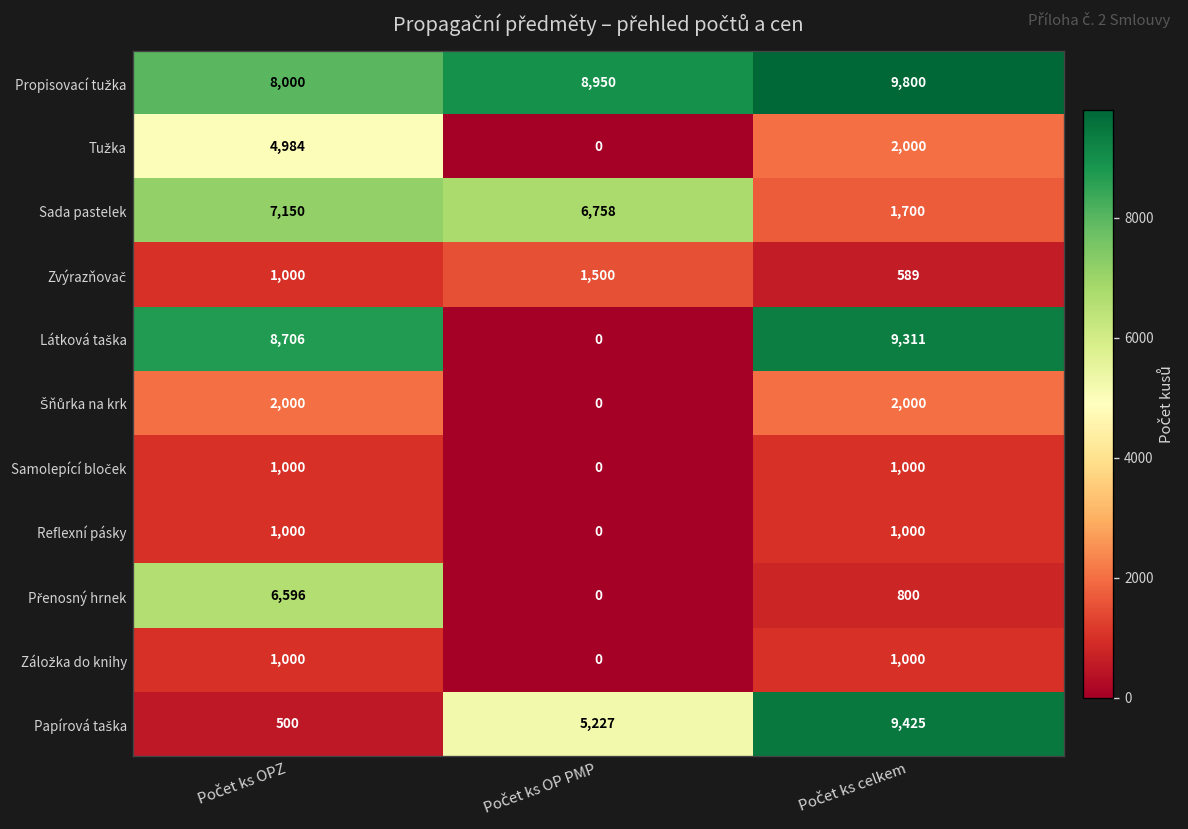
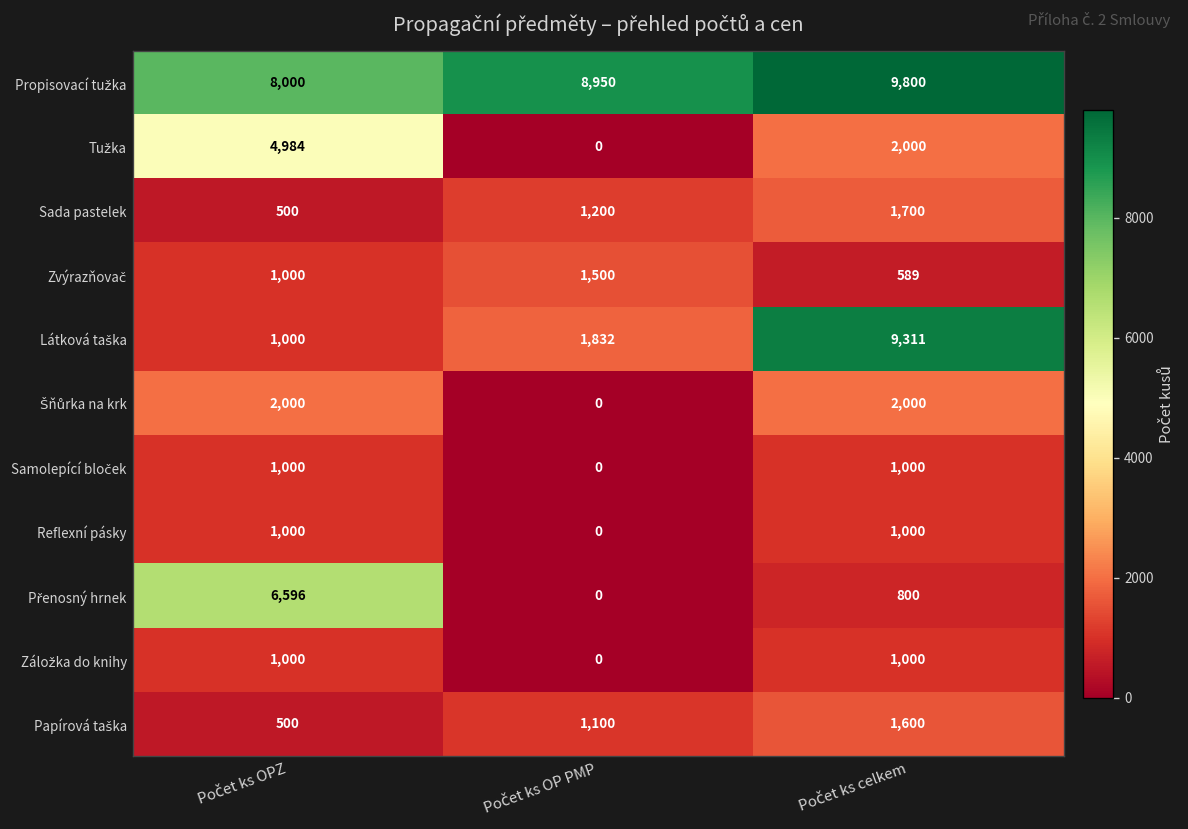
  {
    "Propisovací tužka": {
      "Počet ks OPZ": "8,000",
      "Počet ks OP PMP": "8,950",
      "Počet ks celkem": "9,800"
    },
    "Tužka": {
      "Počet ks OPZ": "4,984",
      "Počet ks OP PMP": "0",
      "Počet ks celkem": "2,000"
    },
    "Sada pastelek": {
-     "Počet ks OPZ": "7,150",
-     "Počet ks OP PMP": "6,758",
+     "Počet ks OPZ": "500",
+     "Počet ks OP PMP": "1,200",
      "Počet ks celkem": "1,700"
    },
    "Zvýrazňovač": {
      "Počet ks OPZ": "1,000",
      "Počet ks OP PMP": "1,500",
      "Počet ks celkem": "589"
    },
    "Látková taška": {
-     "Počet ks OPZ": "8,706",
-     "Počet ks OP PMP": "0",
+     "Počet ks OPZ": "1,000",
+     "Počet ks OP PMP": "1,832",
      "Počet ks celkem": "9,311"
    },
    "Šňůrka na krk": {
      "Počet ks OPZ": "2,000",
      "Počet ks OP PMP": "0",
      "Počet ks celkem": "2,000"
    },
    "Samolepící bloček": {
      "Počet ks OPZ": "1,000",
      "Počet ks OP PMP": "0",
      "Počet ks celkem": "1,000"
    },
    "Reflexní pásky": {
      "Počet ks OPZ": "1,000",
      "Počet ks OP PMP": "0",
      "Počet ks celkem": "1,000"
    },
    "Přenosný hrnek": {
      "Počet ks OPZ": "6,596",
      "Počet ks OP PMP": "0",
      "Počet ks celkem": "800"
    },
    "Záložka do knihy": {
      "Počet ks OPZ": "1,000",
      "Počet ks OP PMP": "0",
      "Počet ks celkem": "1,000"
    },
    "Papírová taška": {
      "Počet ks OPZ": "500",
-     "Počet ks OP PMP": "5,227",
-     "Počet ks celkem": "9,425"
+     "Počet ks OP PMP": "1,100",
+     "Počet ks celkem": "1,600"
    }
  }
